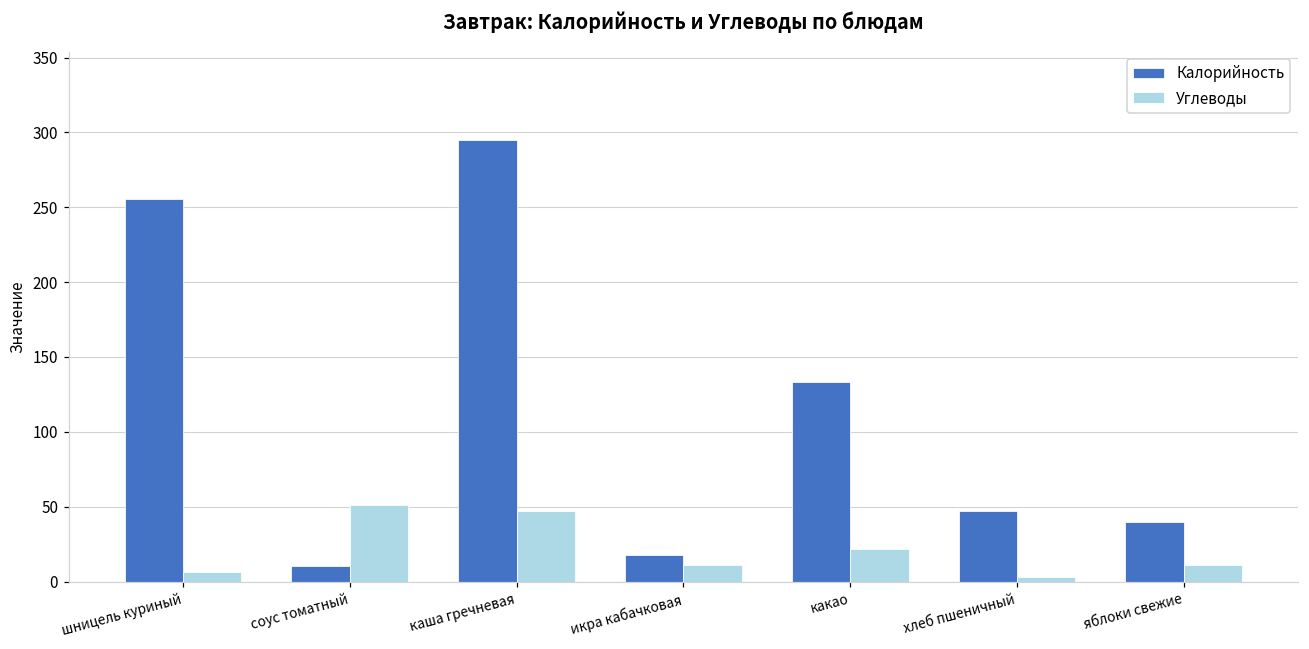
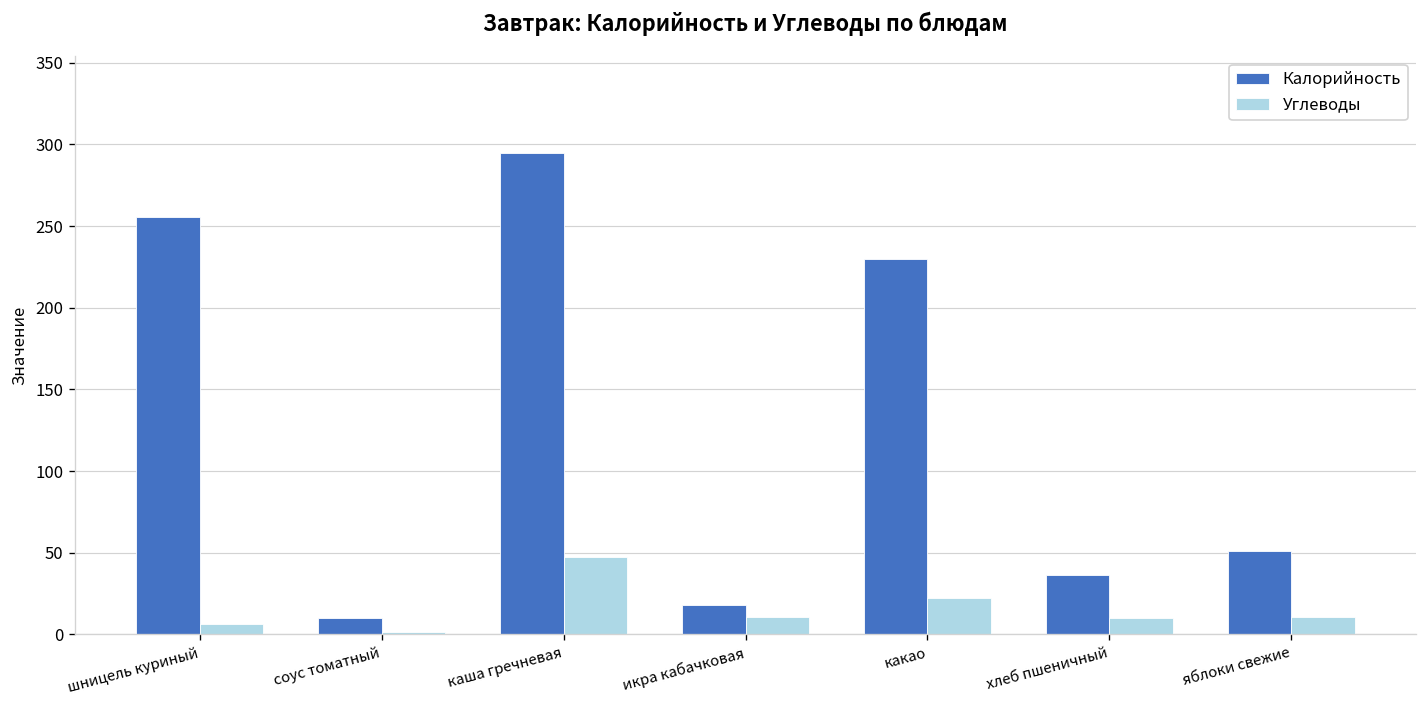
  {
    "Калорийность": {
      "шницель куриный": 256,
      "соус томатный": 10,
      "каша гречневая": 295,
      "икра кабачковая": 18,
-     "какао": 133,
-     "хлеб пшеничный": 47,
-     "яблоки свежие": 40
+     "какао": 230,
+     "хлеб пшеничный": 36,
+     "яблоки свежие": 51
    },
    "Углеводы": {
      "шницель куриный": 6,
-     "соус томатный": 51,
+     "соус томатный": 2,
      "каша гречневая": 47,
      "икра кабачковая": 11,
      "какао": 22,
-     "хлеб пшеничный": 3,
+     "хлеб пшеничный": 10,
      "яблоки свежие": 11
    }
  }
